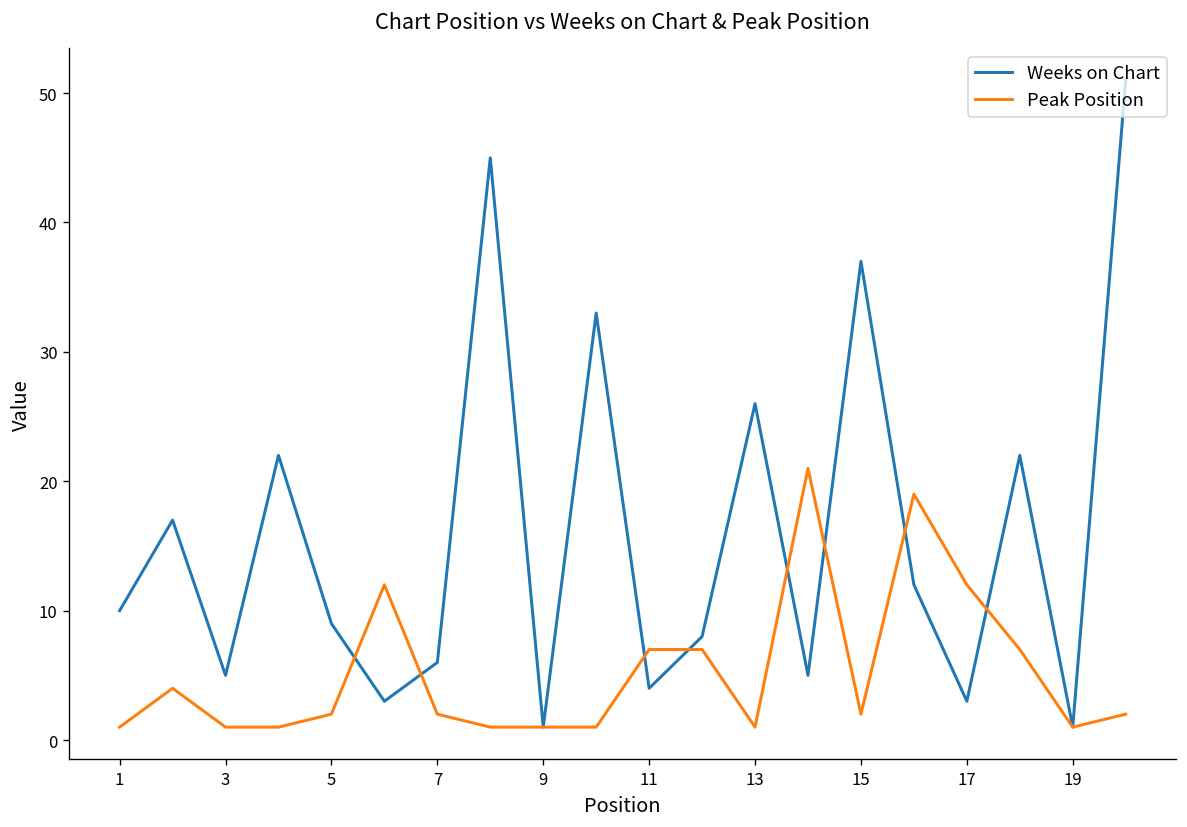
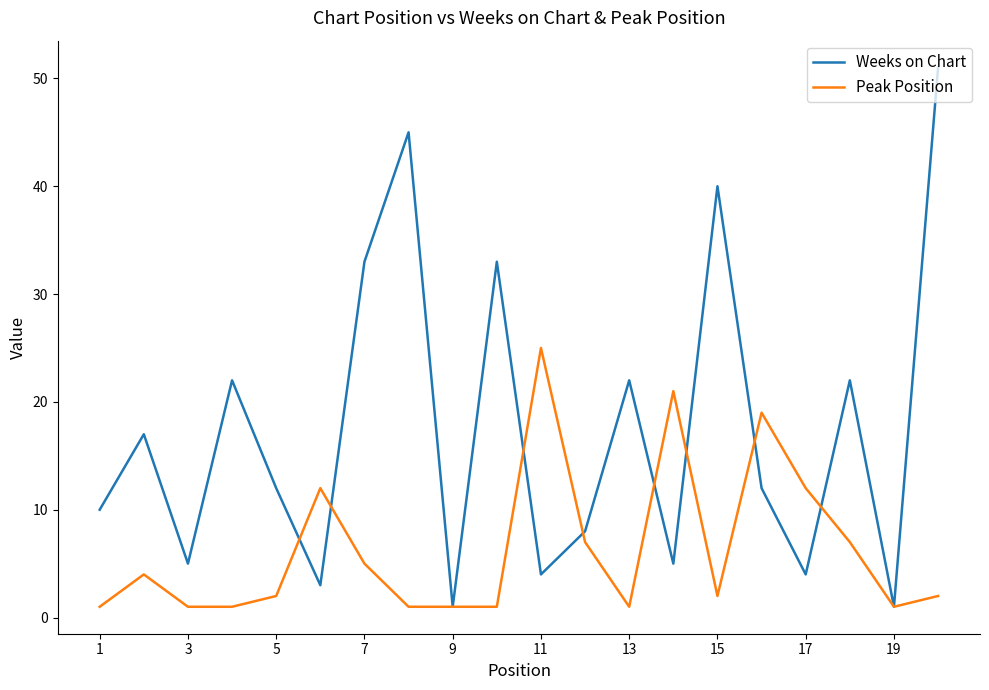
  {
    "Weeks on Chart": {
      "1": 10,
      "3": 5,
-     "5": 9,
-     "7": 6,
+     "5": 12,
+     "7": 33,
      "11": 4,
-     "13": 26,
-     "15": 37,
-     "17": 3
+     "13": 22,
+     "15": 40,
+     "17": 4
    },
    "Peak Position": {
      "1": 1,
      "3": 1,
      "5": 2,
-     "7": 2,
-     "11": 7,
+     "7": 5,
+     "11": 25,
      "13": 1,
      "15": 2,
      "17": 12
    }
  }
